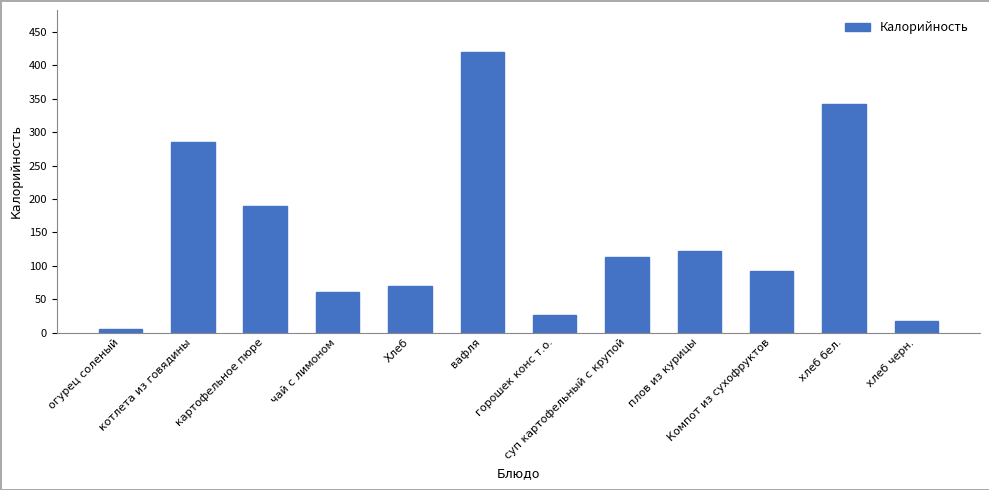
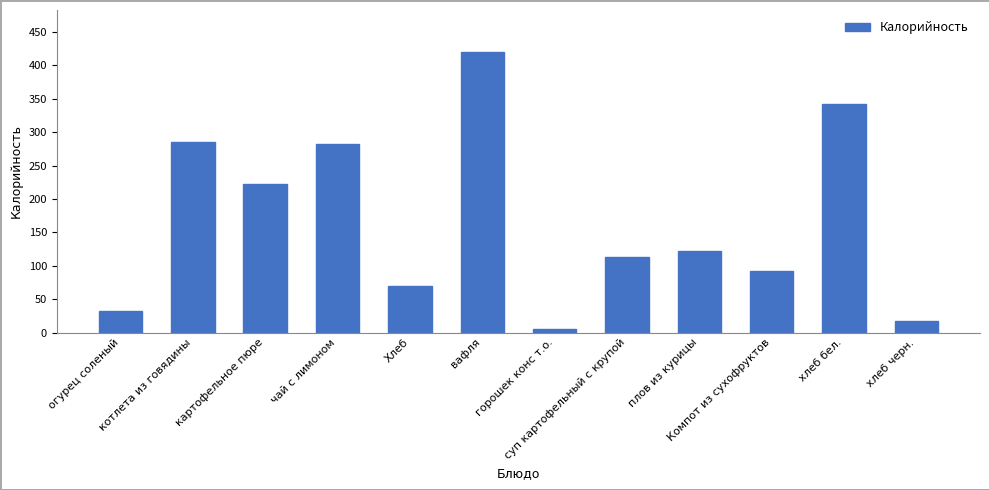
  {
-   "огурец соленый": 10,
+   "огурец соленый": 30,
    "котлета из говядины": 290,
-   "картофельное пюре": 190,
-   "чай с лимоном": 60,
+   "картофельное пюре": 220,
+   "чай с лимоном": 280,
    "Хлеб": 70,
    "вафля": 420,
-   "горошек конс т.о.": 30,
+   "горошек конс т.о.": 10,
    "суп картофельный с крупой": 110,
    "плов из курицы": 120,
    "Компот из сухофруктов": 90,
    "хлеб бел.": 340,
    "хлеб черн.": 20
  }
